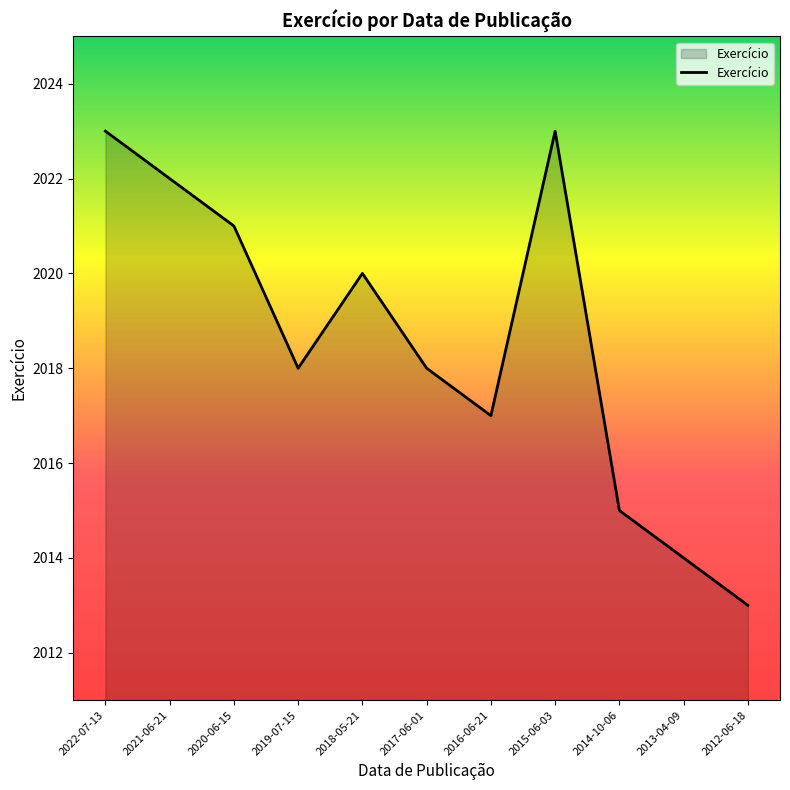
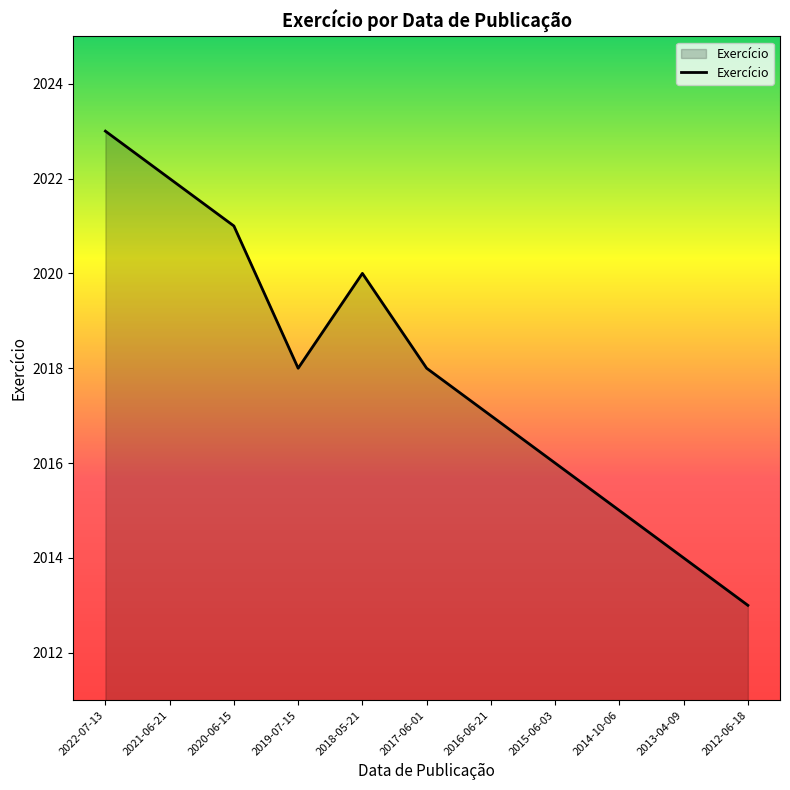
  {
    "2022-07-13": 2023,
    "2021-06-21": 2022,
    "2020-06-15": 2021,
    "2019-07-15": 2018,
    "2018-05-21": 2020,
    "2017-06-01": 2018,
    "2016-06-21": 2017,
-   "2015-06-03": 2023,
+   "2015-06-03": 2016,
    "2014-10-06": 2015,
    "2013-04-09": 2014,
    "2012-06-18": 2013
  }
